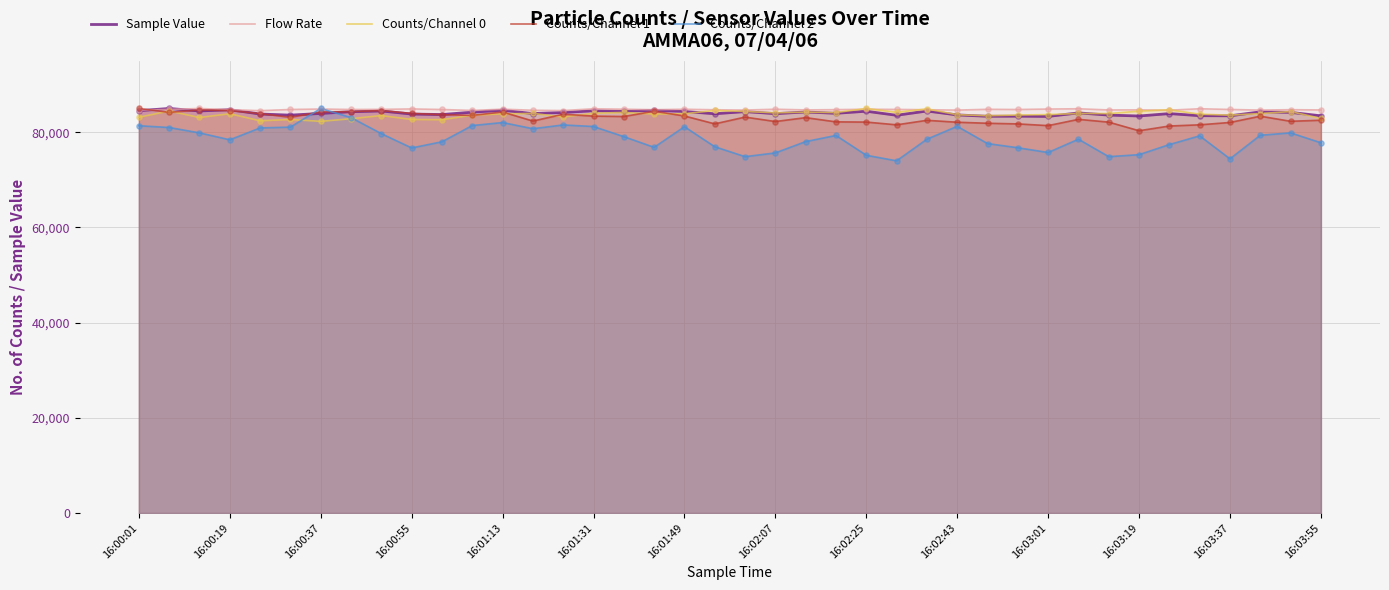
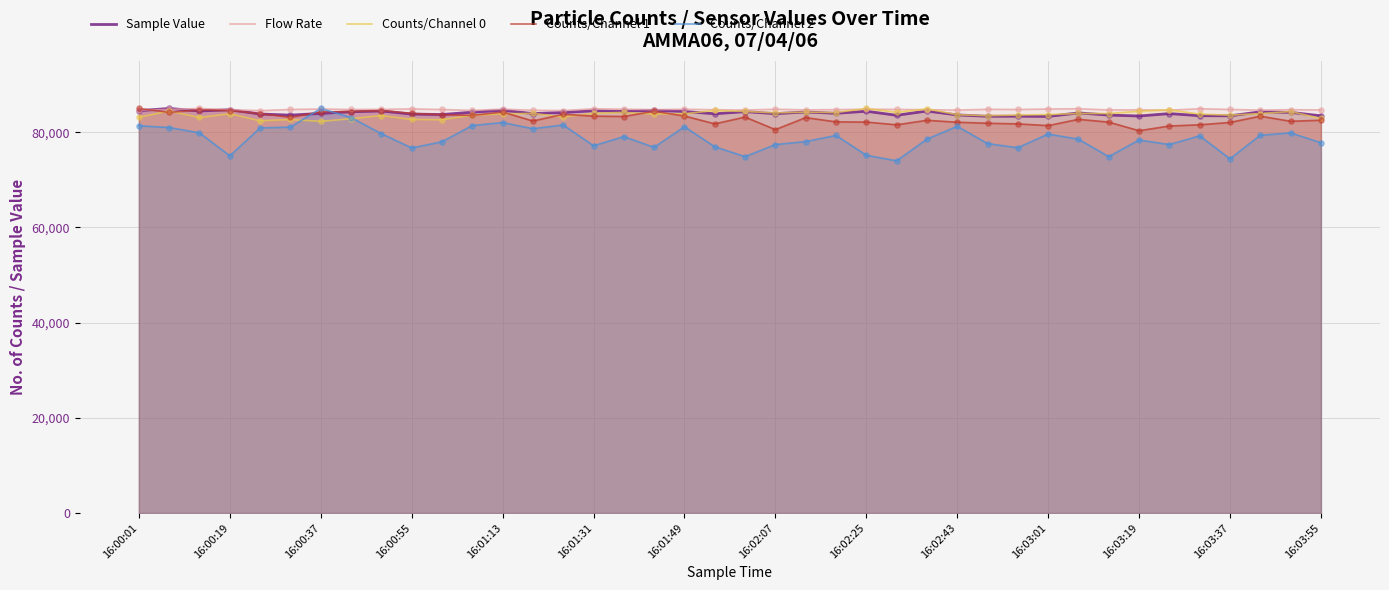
  {
    "Sample Value": {
      "16:03:19": "83,000",
      "16:03:55": "83,000"
    },
    "Flow Rate": {
      "16:00:55": "85,000",
      "16:02:07": "85,000",
      "16:02:43": "85,000",
      "16:03:01": "85,000",
      "16:03:37": "85,000",
      "16:03:55": "85,000"
    },
    "Counts/Channel 0": {
      "16:00:01": "83,000",
      "16:00:19": "84,000",
      "16:00:37": "82,000",
      "16:00:55": "83,000"
    },
    "Counts/Channel 1": {
      "16:01:31": "83,000",
-     "16:02:07": "82,000",
+     "16:02:07": "81,000",
      "16:02:25": "82,000",
      "16:02:43": "82,000",
      "16:03:01": "81,000",
      "16:03:19": "80,000",
      "16:03:37": "82,000"
    },
    "Counts/Channel 2": {
      "16:00:01": "81,000",
-     "16:00:19": "78,000",
+     "16:00:19": "75,000",
      "16:00:55": "77,000",
      "16:01:13": "82,000",
-     "16:01:31": "81,000",
+     "16:01:31": "77,000",
      "16:01:49": "81,000",
-     "16:02:07": "76,000",
+     "16:02:07": "77,000",
      "16:02:25": "75,000",
      "16:02:43": "81,000",
-     "16:03:01": "76,000",
-     "16:03:19": "75,000",
+     "16:03:01": "80,000",
+     "16:03:19": "78,000",
      "16:03:37": "74,000",
      "16:03:55": "78,000"
    }
  }
